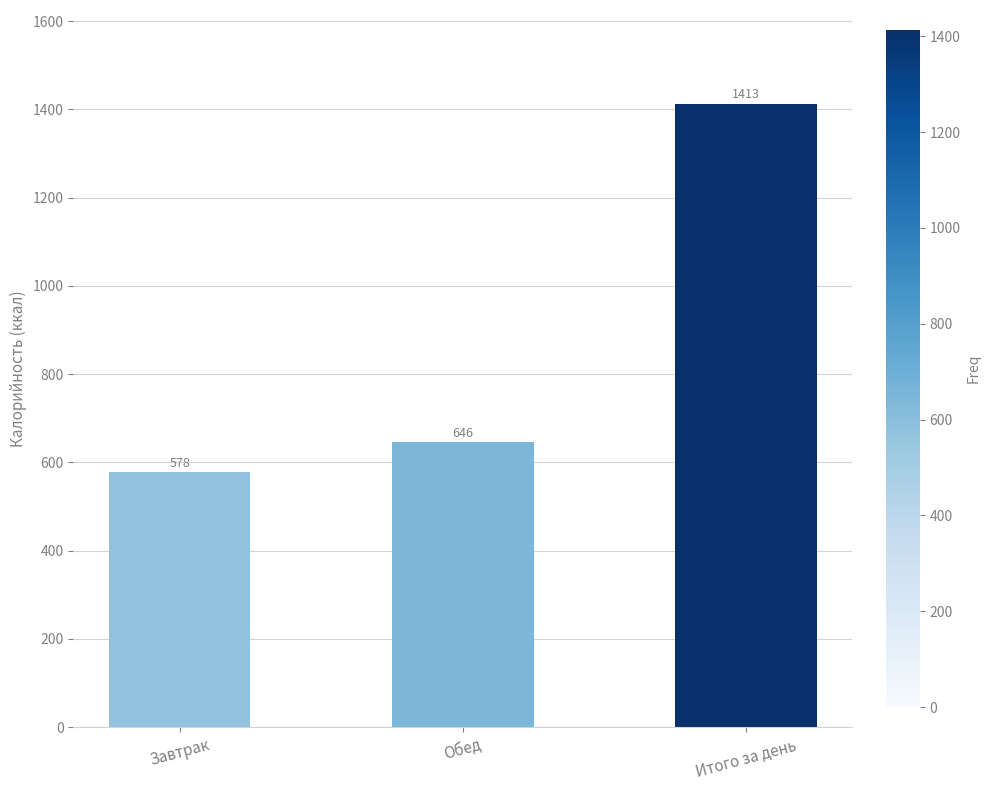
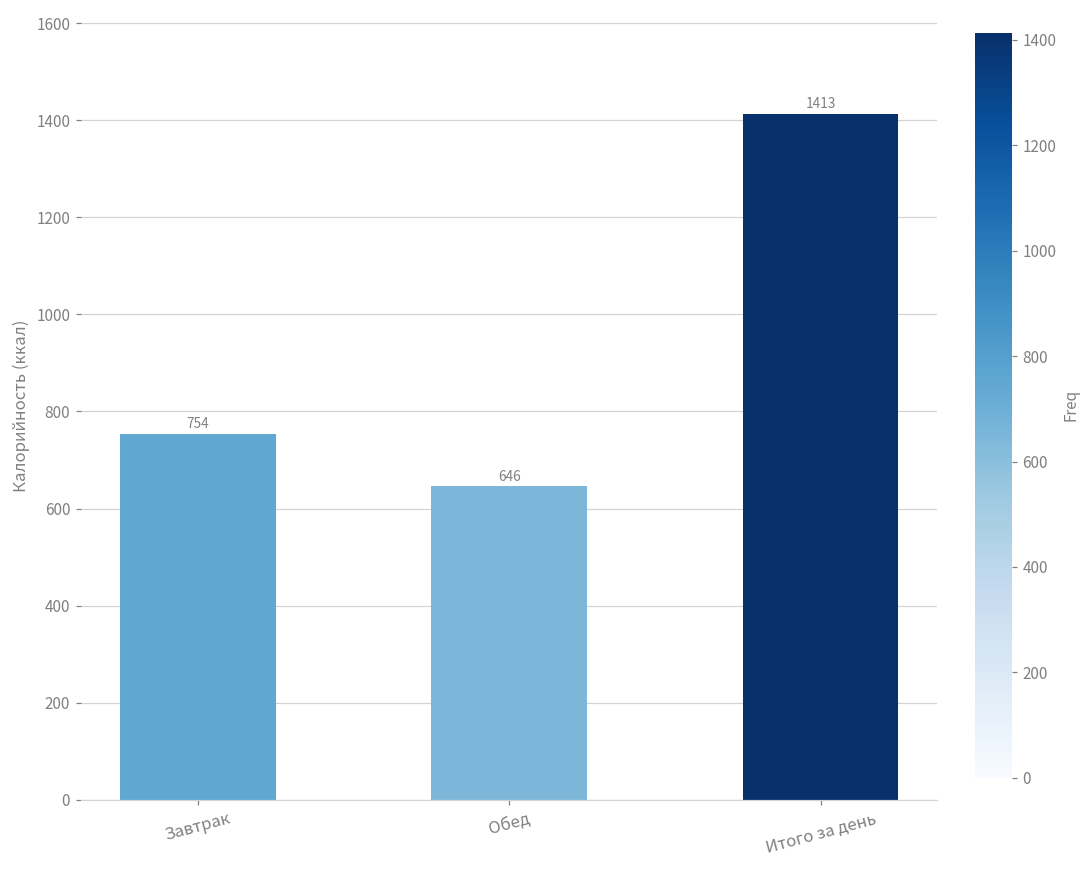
  {
-   "Завтрак": 578,
+   "Завтрак": 754,
    "Обед": 646,
    "Итого за день": 1413
  }
